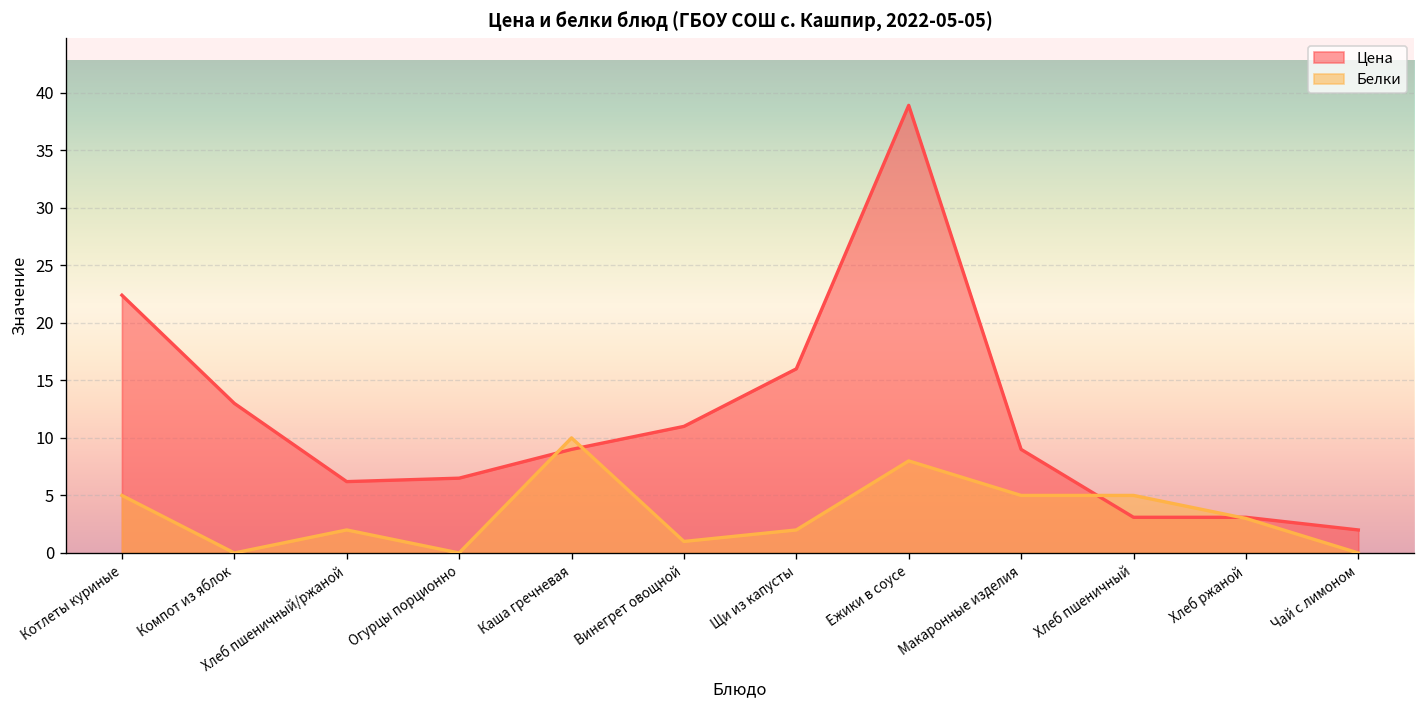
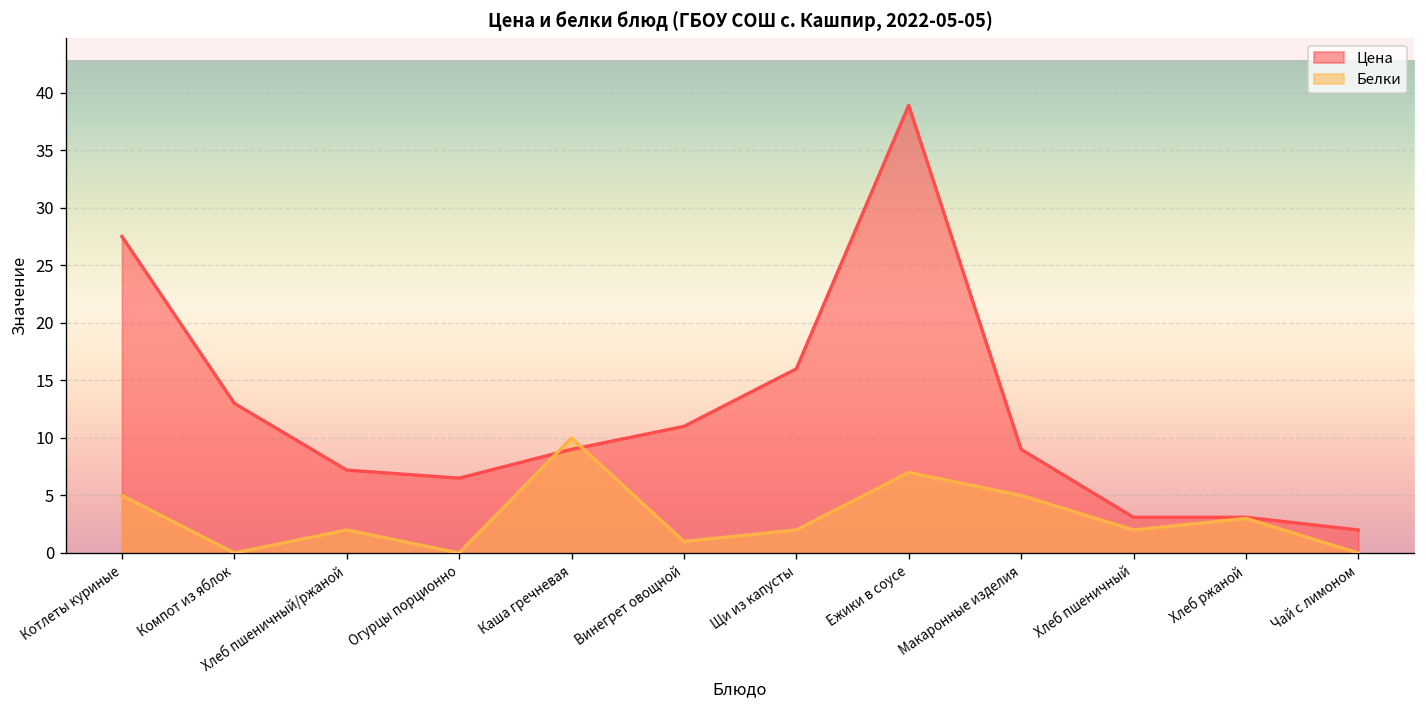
  {
    "Цена": {
-     "Котлеты куриные": 22,
+     "Котлеты куриные": 28,
      "Компот из яблок": 13,
-     "Хлеб пшеничный/ржаной": 6,
+     "Хлеб пшеничный/ржаной": 7,
      "Огурцы порционно": 7,
      "Каша гречневая": 9,
      "Винегрет овощной": 11,
      "Щи из капусты": 16,
      "Ежики в соусе": 39,
      "Макаронные изделия": 9,
      "Хлеб пшеничный": 3,
      "Чай с лимоном": 2
    },
    "Белки": {
      "Котлеты куриные": 5,
      "Компот из яблок": 0,
      "Хлеб пшеничный/ржаной": 2,
      "Огурцы порционно": 0,
      "Каша гречневая": 10,
      "Винегрет овощной": 1,
      "Щи из капусты": 2,
-     "Ежики в соусе": 8,
+     "Ежики в соусе": 7,
      "Макаронные изделия": 5,
-     "Хлеб пшеничный": 5,
+     "Хлеб пшеничный": 2,
      "Чай с лимоном": 0
    }
  }
